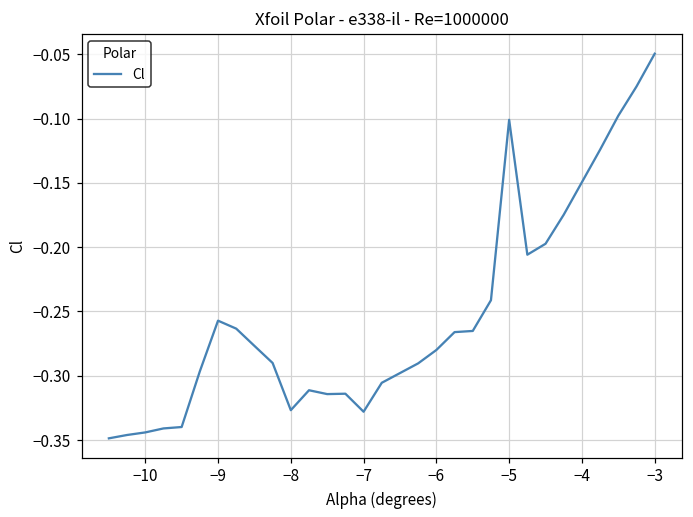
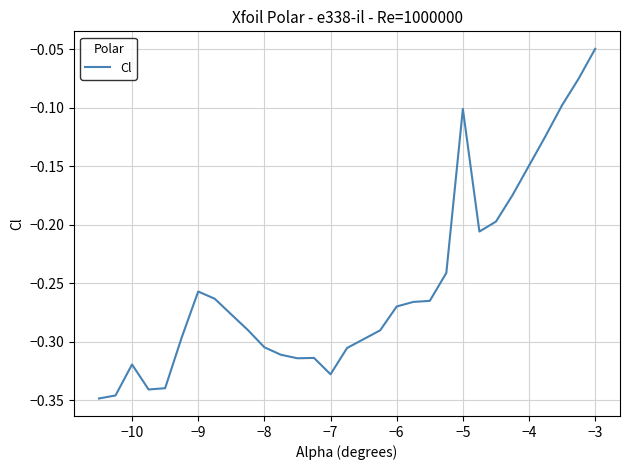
  {
-   "−10": -0.344,
+   "−10": -0.320,
    "−9": -0.257,
-   "−8": -0.327,
+   "−8": -0.305,
    "−7": -0.328,
-   "−6": -0.28,
+   "−6": -0.27,
    "−5": -0.101,
    "−4": -0.150,
    "−3": -0.050
  }
